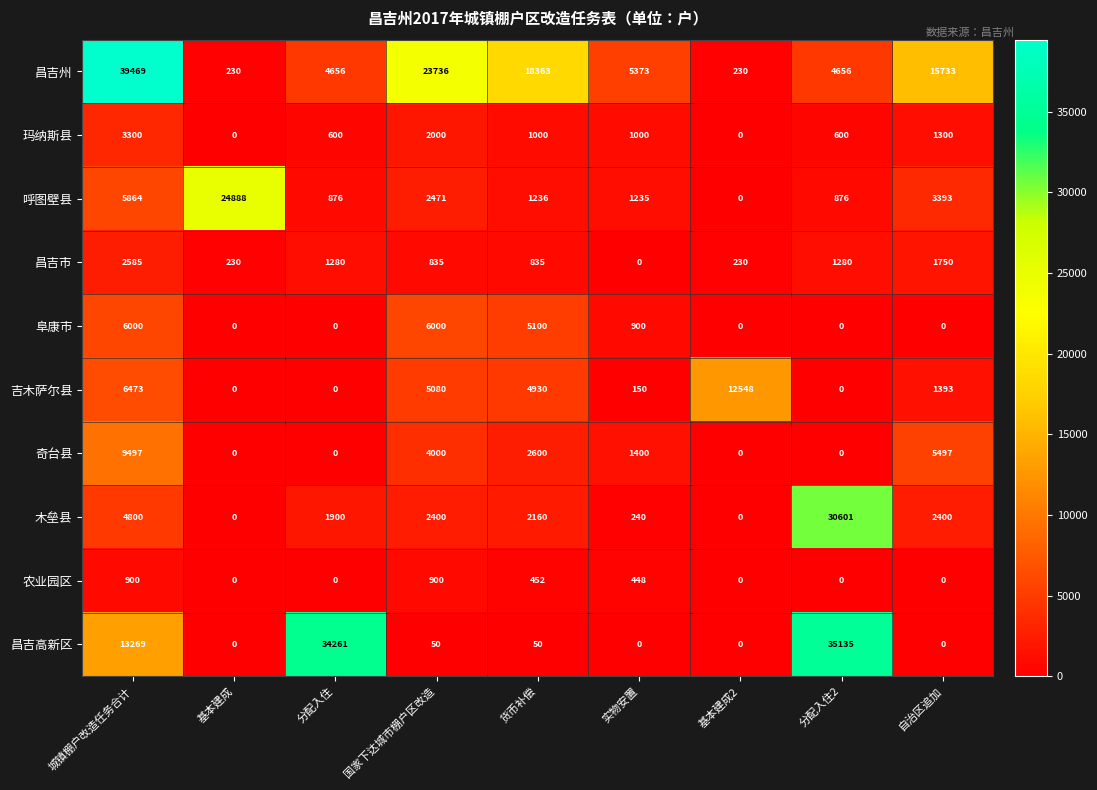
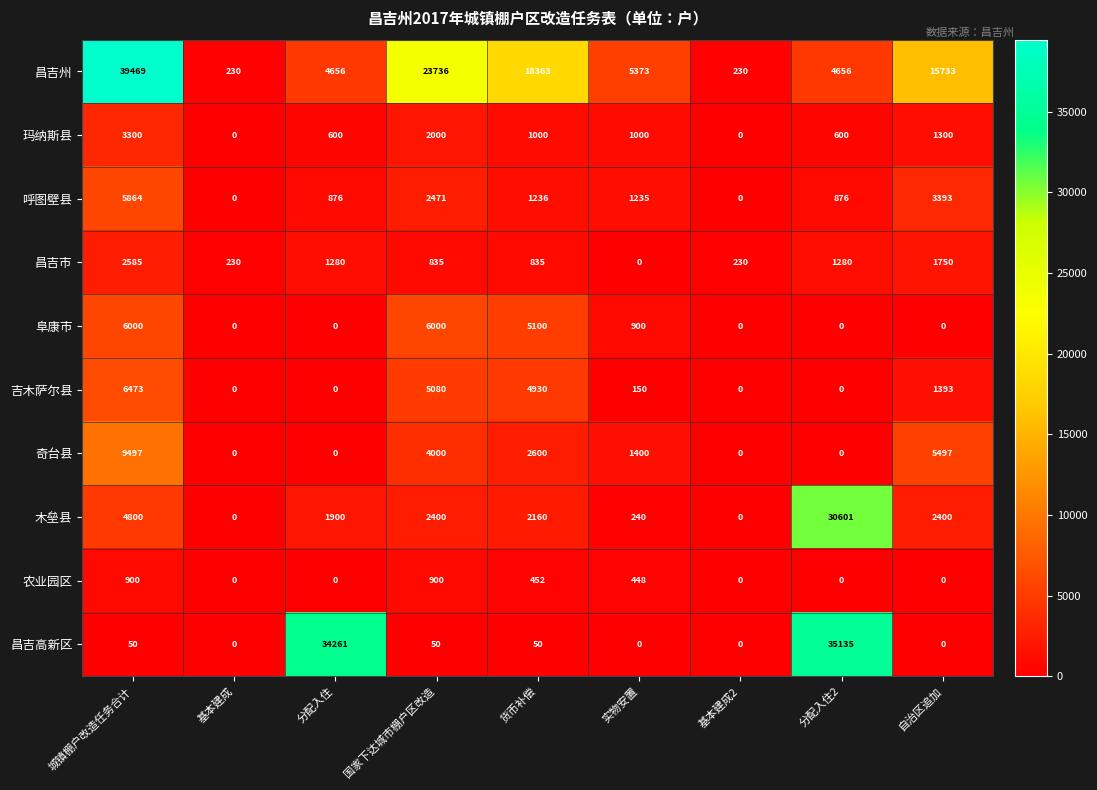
  {
    "昌吉州": {
      "城镇棚户改造任务合计": 39469,
      "基本建成": 230,
      "分配入住": 4656,
      "国家下达城市棚户区改造": 23736,
      "货币补偿": 18363,
      "实物安置": 5373,
      "基本建成2": 230,
      "分配入住2": 4656,
      "自治区追加": 15733
    },
    "玛纳斯县": {
      "城镇棚户改造任务合计": 3300,
      "基本建成": 0,
      "分配入住": 600,
      "国家下达城市棚户区改造": 2000,
      "货币补偿": 1000,
      "实物安置": 1000,
      "基本建成2": 0,
      "分配入住2": 600,
      "自治区追加": 1300
    },
    "呼图壁县": {
      "城镇棚户改造任务合计": 5864,
-     "基本建成": 24888,
+     "基本建成": 0,
      "分配入住": 876,
      "国家下达城市棚户区改造": 2471,
      "货币补偿": 1236,
      "实物安置": 1235,
      "基本建成2": 0,
      "分配入住2": 876,
      "自治区追加": 3393
    },
    "昌吉市": {
      "城镇棚户改造任务合计": 2585,
      "基本建成": 230,
      "分配入住": 1280,
      "国家下达城市棚户区改造": 835,
      "货币补偿": 835,
      "实物安置": 0,
      "基本建成2": 230,
      "分配入住2": 1280,
      "自治区追加": 1750
    },
    "阜康市": {
      "城镇棚户改造任务合计": 6000,
      "基本建成": 0,
      "分配入住": 0,
      "国家下达城市棚户区改造": 6000,
      "货币补偿": 5100,
      "实物安置": 900,
      "基本建成2": 0,
      "分配入住2": 0,
      "自治区追加": 0
    },
    "吉木萨尔县": {
      "城镇棚户改造任务合计": 6473,
      "基本建成": 0,
      "分配入住": 0,
      "国家下达城市棚户区改造": 5080,
      "货币补偿": 4930,
      "实物安置": 150,
-     "基本建成2": 12548,
+     "基本建成2": 0,
      "分配入住2": 0,
      "自治区追加": 1393
    },
    "奇台县": {
      "城镇棚户改造任务合计": 9497,
      "基本建成": 0,
      "分配入住": 0,
      "国家下达城市棚户区改造": 4000,
      "货币补偿": 2600,
      "实物安置": 1400,
      "基本建成2": 0,
      "分配入住2": 0,
      "自治区追加": 5497
    },
    "木垒县": {
      "城镇棚户改造任务合计": 4800,
      "基本建成": 0,
      "分配入住": 1900,
      "国家下达城市棚户区改造": 2400,
      "货币补偿": 2160,
      "实物安置": 240,
      "基本建成2": 0,
      "分配入住2": 30601,
      "自治区追加": 2400
    },
    "农业园区": {
      "城镇棚户改造任务合计": 900,
      "基本建成": 0,
      "分配入住": 0,
      "国家下达城市棚户区改造": 900,
      "货币补偿": 452,
      "实物安置": 448,
      "基本建成2": 0,
      "分配入住2": 0,
      "自治区追加": 0
    },
    "昌吉高新区": {
-     "城镇棚户改造任务合计": 13269,
+     "城镇棚户改造任务合计": 50,
      "基本建成": 0,
      "分配入住": 34261,
      "国家下达城市棚户区改造": 50,
      "货币补偿": 50,
      "实物安置": 0,
      "基本建成2": 0,
      "分配入住2": 35135,
      "自治区追加": 0
    }
  }
